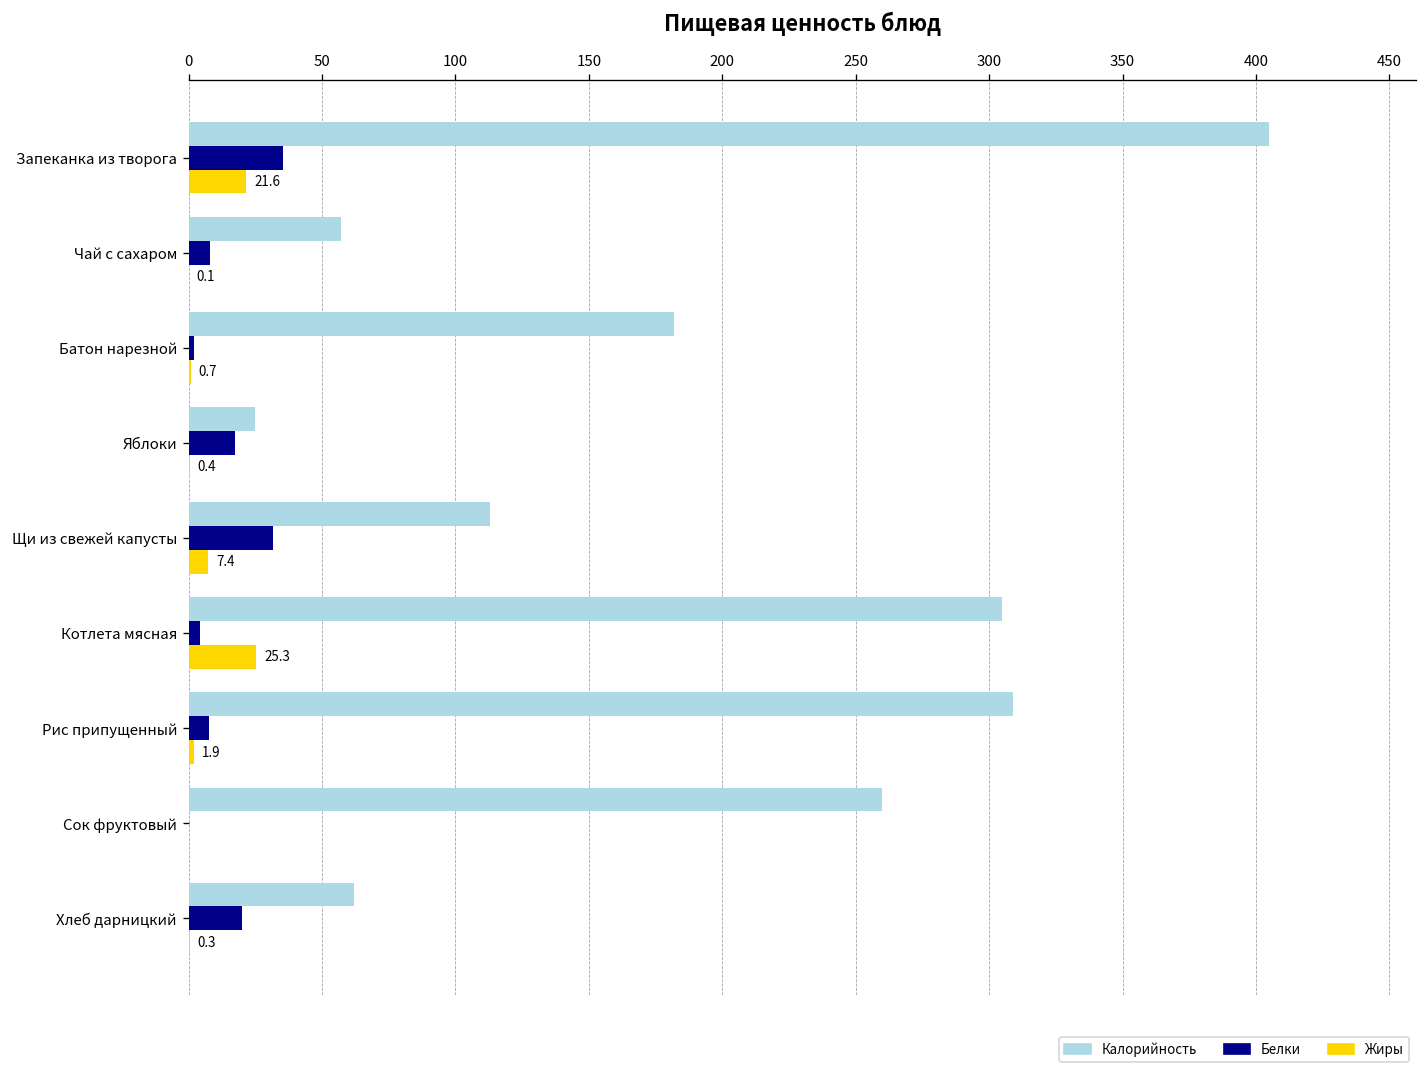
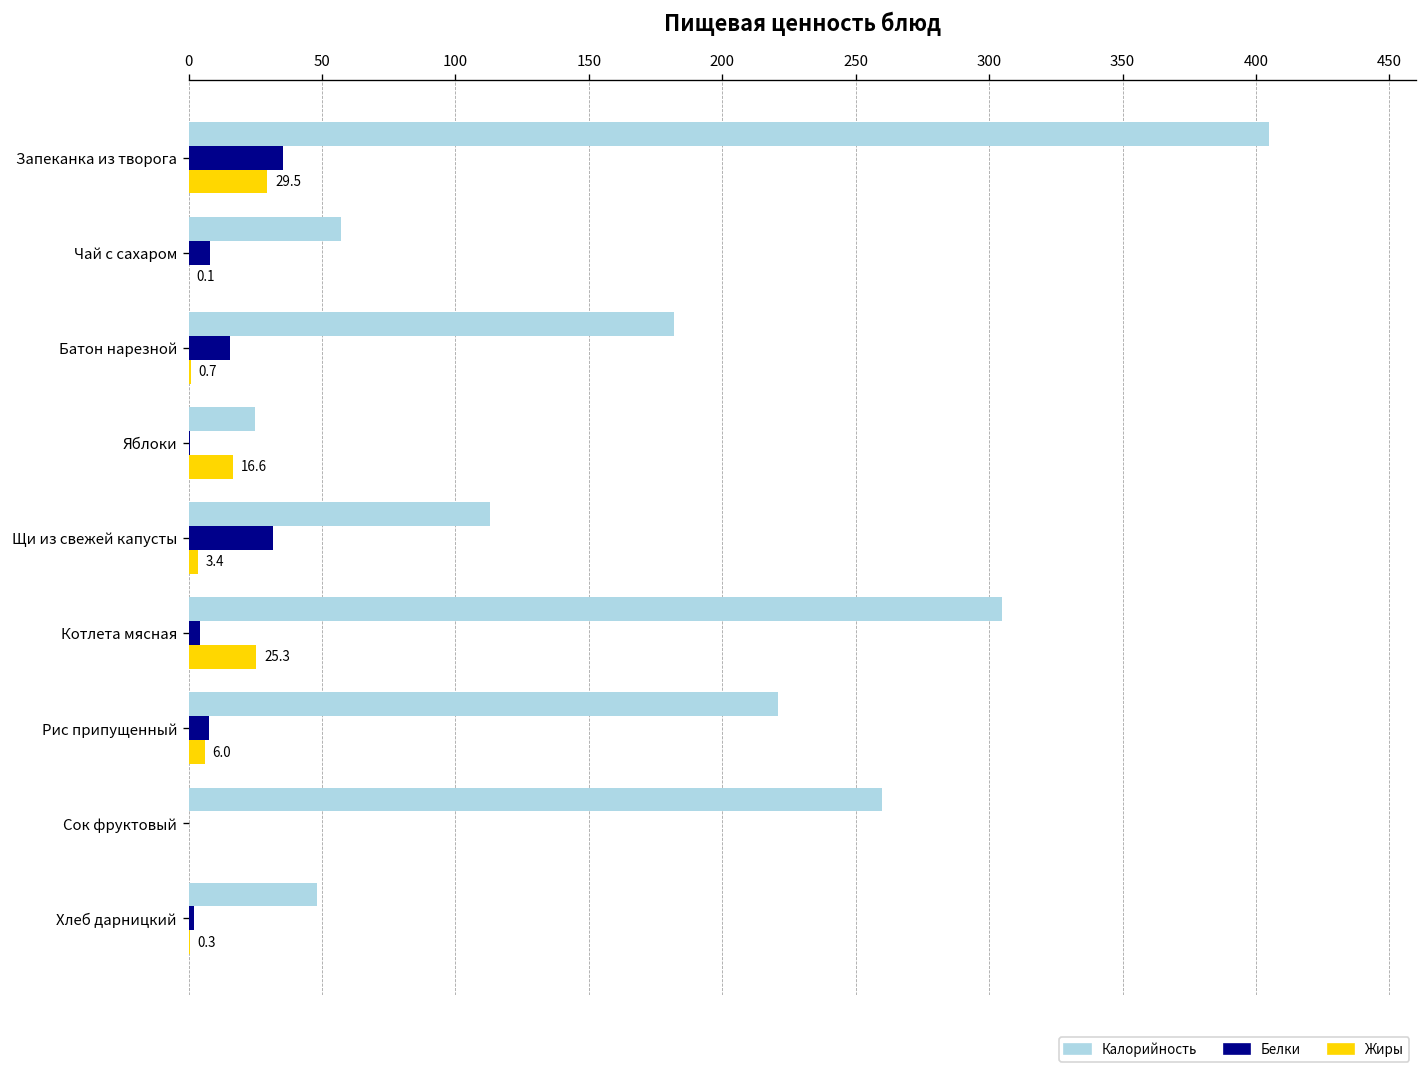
  {
    "Калорийность": {
      "Запеканка из творога": 405,
      "Чай с сахаром": 57,
      "Батон нарезной": 182,
      "Яблоки": 25,
      "Щи из свежей капусты": 113,
      "Котлета мясная": 305,
-     "Рис припущенный": 309,
+     "Рис припущенный": 221,
      "Сок фруктовый": 260,
-     "Хлеб дарницкий": 62
+     "Хлеб дарницкий": 48
    },
    "Белки": {
      "Запеканка из творога": 35,
      "Чай с сахаром": 8,
-     "Батон нарезной": 2,
-     "Яблоки": 17,
+     "Батон нарезной": 16,
+     "Яблоки": 0,
      "Щи из свежей капусты": 32,
      "Котлета мясная": 4,
      "Рис припущенный": 8,
      "Сок фруктовый": 0,
-     "Хлеб дарницкий": 20
+     "Хлеб дарницкий": 2
    },
    "Жиры": {
-     "Запеканка из творога": 21.6,
+     "Запеканка из творога": 29.5,
      "Чай с сахаром": 0.1,
      "Батон нарезной": 0.7,
-     "Яблоки": 0.4,
-     "Щи из свежей капусты": 7.4,
+     "Яблоки": 16.6,
+     "Щи из свежей капусты": 3.4,
      "Котлета мясная": 25.3,
-     "Рис припущенный": 1.9,
+     "Рис припущенный": 6.0,
      "Хлеб дарницкий": 0.3
    }
  }
